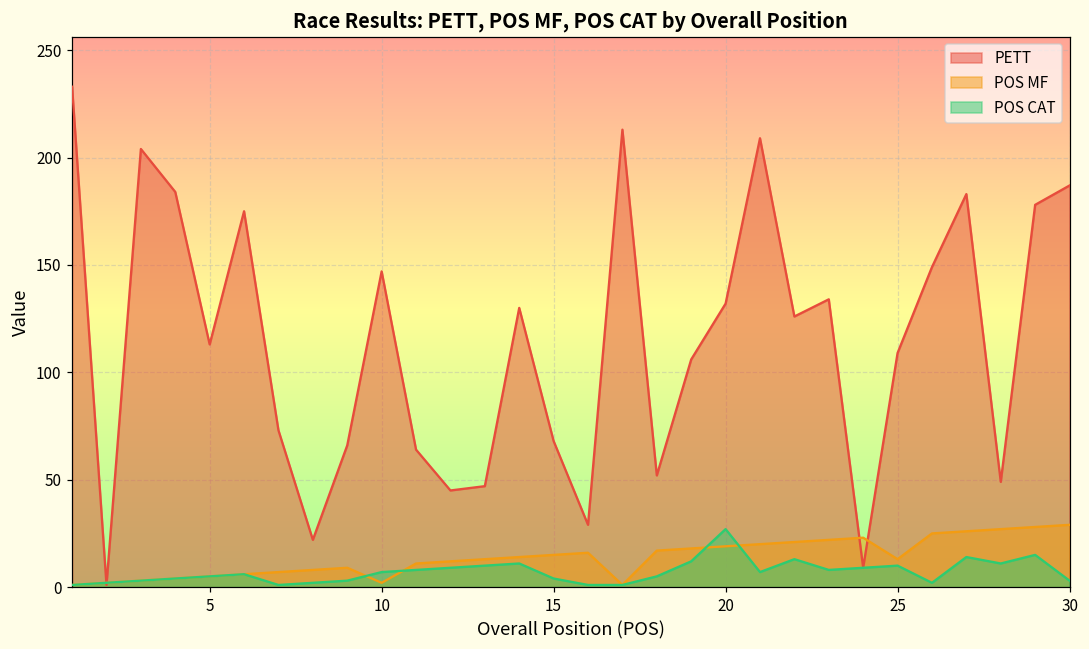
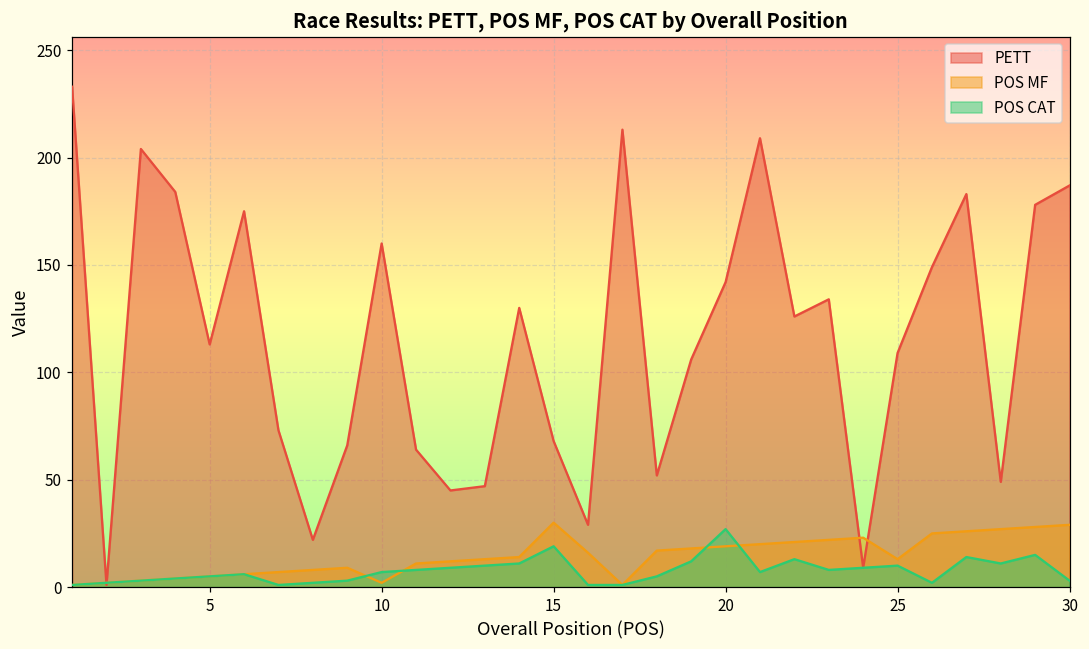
  {
    "PETT": {
      "5": 113,
-     "10": 147,
+     "10": 160,
      "15": 68,
-     "20": 132,
+     "20": 142,
      "25": 109,
      "30": 187
    },
    "POS MF": {
      "10": 2,
-     "15": 15,
+     "15": 30,
      "20": 19,
      "25": 13,
      "30": 29
    },
    "POS CAT": {
      "10": 7,
-     "15": 4,
+     "15": 19,
      "20": 27,
      "25": 10,
      "30": 3
    }
  }
